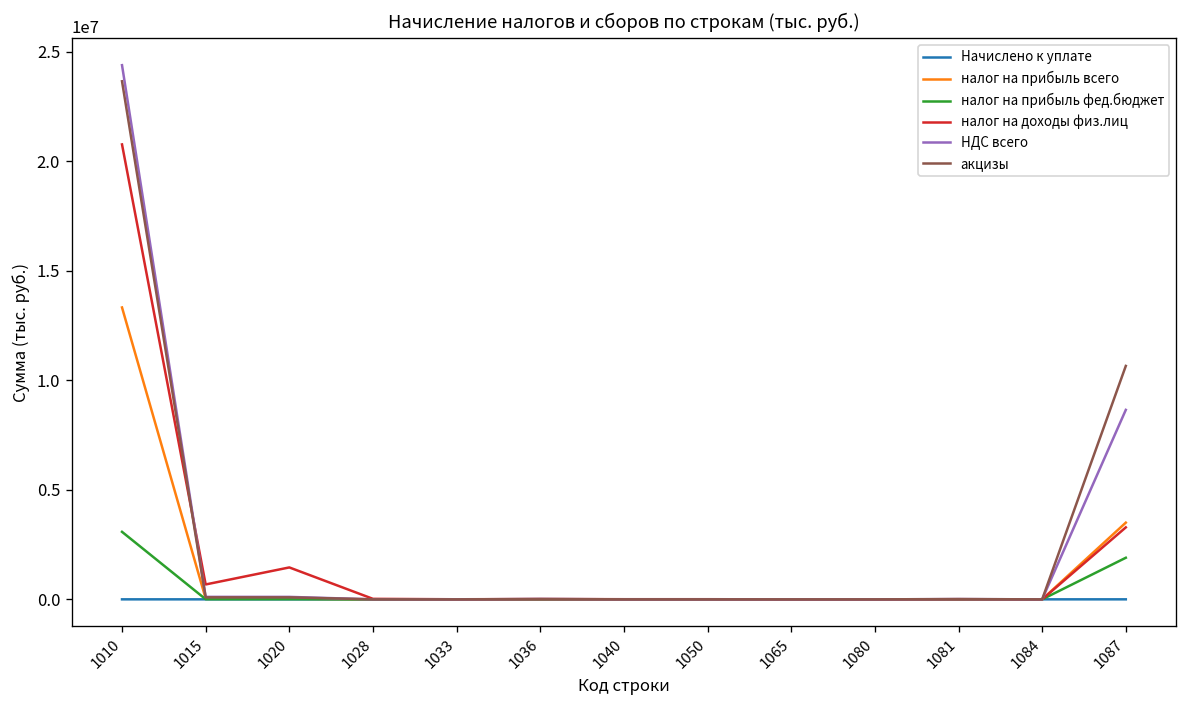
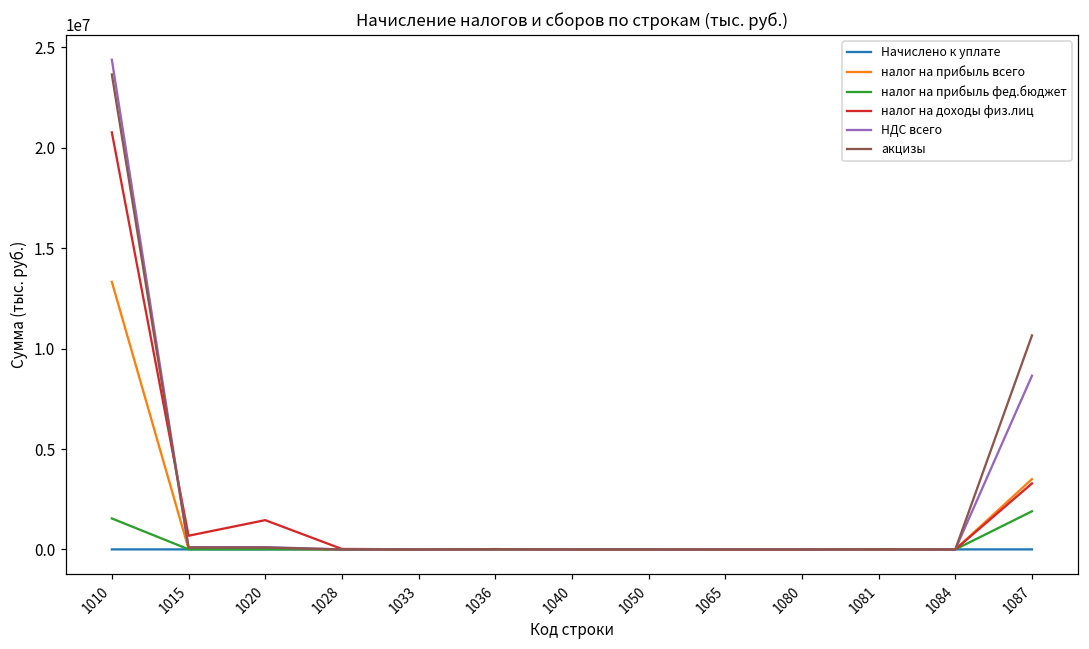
  {
    "Начислено к уплате": {
      "1010": 0,
      "1087": 0
    },
    "налог на прибыль всего": {
      "1010": 13300000,
      "1087": 3500000
    },
    "налог на прибыль фед.бюджет": {
-     "1010": 3100000,
+     "1010": 1500000,
      "1087": 1900000
    },
    "налог на доходы физ.лиц": {
      "1010": 20800000,
      "1015": 700000,
      "1020": 1500000,
      "1087": 3300000
    },
    "НДС всего": {
      "1010": 24400000,
      "1087": 8600000
    },
    "акцизы": {
      "1010": 23600000,
      "1087": 10700000
    }
  }
